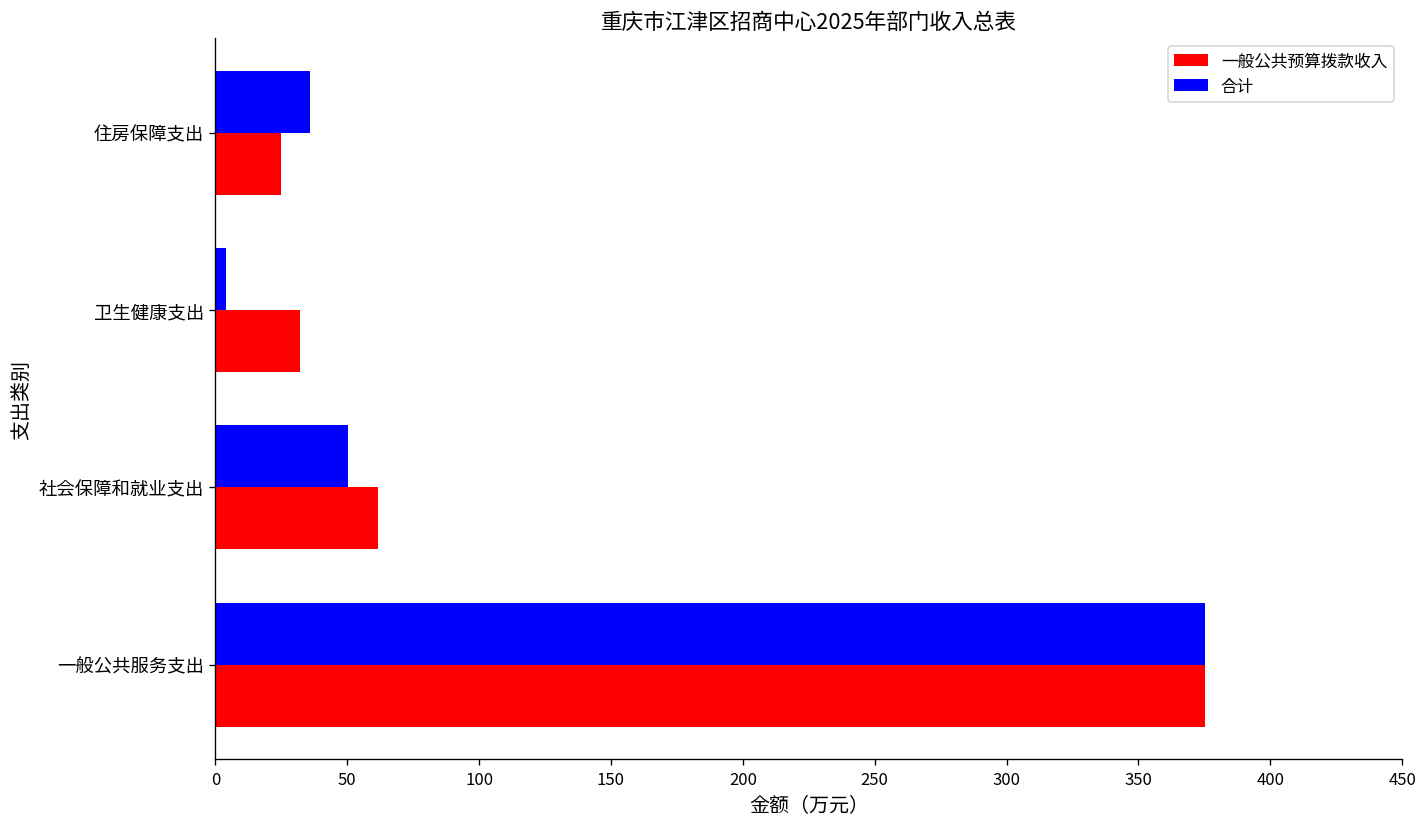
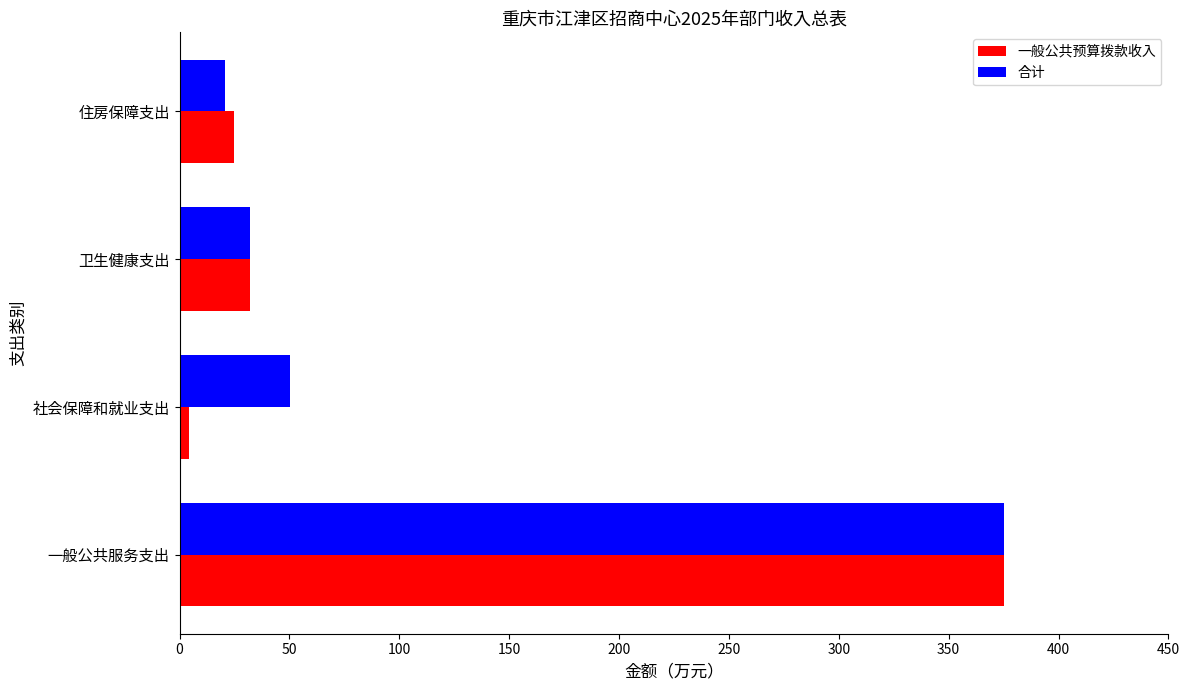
  {
    "一般公共预算拨款收入": {
      "住房保障支出": 25,
      "卫生健康支出": 32,
-     "社会保障和就业支出": 62,
+     "社会保障和就业支出": 4,
      "一般公共服务支出": 375
    },
    "合计": {
-     "住房保障支出": 36,
-     "卫生健康支出": 4,
+     "住房保障支出": 21,
+     "卫生健康支出": 32,
      "社会保障和就业支出": 50,
      "一般公共服务支出": 375
    }
  }
